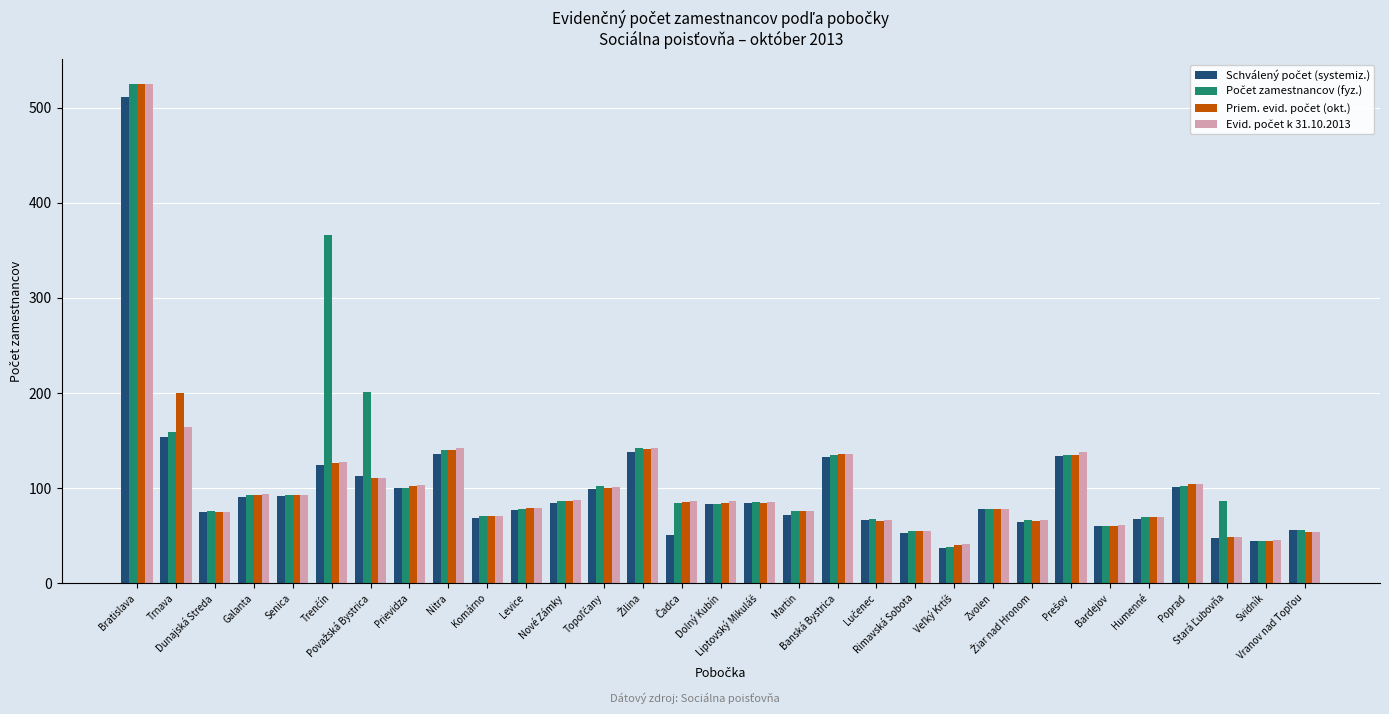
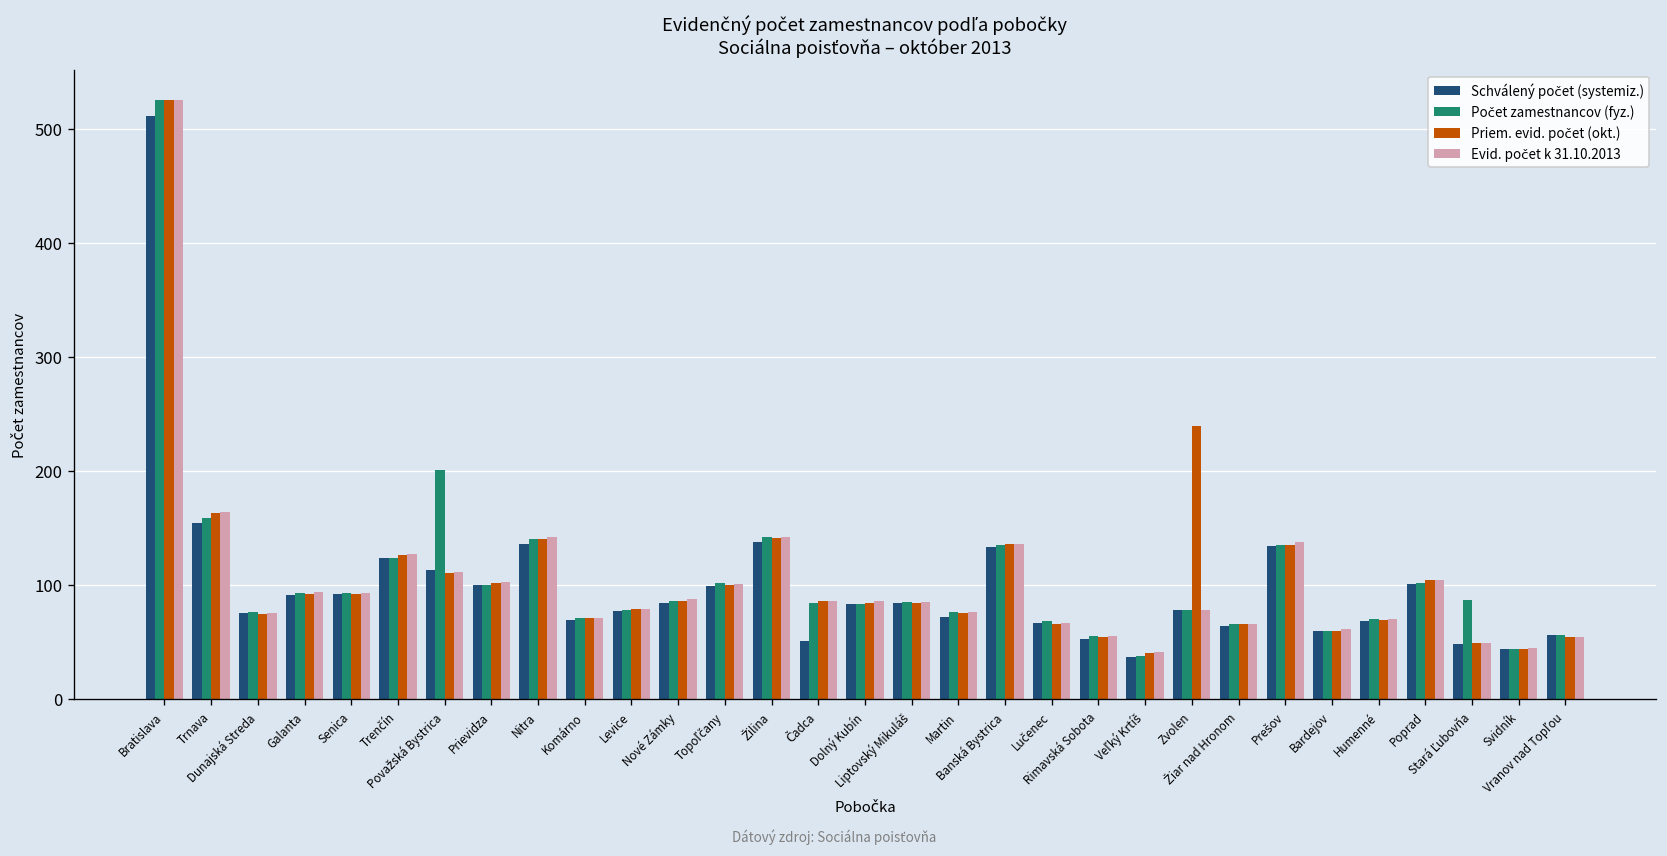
  {
    "Schválený počet (systemiz.)": {
      "Bratislava": 510,
      "Trnava": 150,
      "Dunajská Streda": 80,
      "Galanta": 90,
      "Senica": 90,
      "Trenčín": 120,
      "Považská Bystrica": 110,
      "Prievidza": 100,
      "Nitra": 140,
      "Komárno": 70,
      "Levice": 80,
      "Nové Zámky": 80,
      "Topoľčany": 100,
      "Žilina": 140,
      "Čadca": 50,
      "Dolný Kubín": 80,
      "Liptovský Mikuláš": 80,
      "Martin": 70,
      "Banská Bystrica": 130,
      "Lučenec": 70,
      "Rimavská Sobota": 50,
      "Veľký Krtíš": 40,
      "Zvolen": 80,
      "Žiar nad Hronom": 60,
      "Prešov": 130,
      "Bardejov": 60,
      "Humenné": 70,
      "Poprad": 100,
      "Stará Ľubovňa": 50,
      "Svidník": 40,
      "Vranov nad Topľou": 60
    },
    "Počet zamestnancov (fyz.)": {
      "Bratislava": 530,
      "Trnava": 160,
      "Dunajská Streda": 80,
      "Galanta": 90,
      "Senica": 90,
-     "Trenčín": 370,
+     "Trenčín": 120,
      "Považská Bystrica": 200,
      "Prievidza": 100,
      "Nitra": 140,
      "Komárno": 70,
      "Levice": 80,
      "Nové Zámky": 90,
      "Topoľčany": 100,
      "Žilina": 140,
      "Čadca": 80,
      "Dolný Kubín": 80,
      "Liptovský Mikuláš": 90,
      "Martin": 80,
      "Banská Bystrica": 140,
      "Lučenec": 70,
      "Rimavská Sobota": 60,
      "Veľký Krtíš": 40,
      "Zvolen": 80,
      "Žiar nad Hronom": 70,
      "Prešov": 140,
      "Bardejov": 60,
      "Humenné": 70,
      "Poprad": 100,
      "Stará Ľubovňa": 90,
      "Svidník": 40,
      "Vranov nad Topľou": 60
    },
    "Priem. evid. počet (okt.)": {
      "Bratislava": 530,
-     "Trnava": 200,
+     "Trnava": 160,
      "Dunajská Streda": 70,
      "Galanta": 90,
      "Senica": 90,
      "Trenčín": 130,
      "Považská Bystrica": 110,
      "Prievidza": 100,
      "Nitra": 140,
      "Komárno": 70,
      "Levice": 80,
      "Nové Zámky": 90,
      "Topoľčany": 100,
      "Žilina": 140,
      "Čadca": 90,
      "Dolný Kubín": 80,
      "Liptovský Mikuláš": 80,
      "Martin": 80,
      "Banská Bystrica": 140,
      "Lučenec": 70,
      "Rimavská Sobota": 50,
      "Veľký Krtíš": 40,
-     "Zvolen": 80,
+     "Zvolen": 240,
      "Žiar nad Hronom": 70,
      "Prešov": 130,
      "Bardejov": 60,
      "Humenné": 70,
      "Poprad": 100,
      "Stará Ľubovňa": 50,
      "Svidník": 40,
      "Vranov nad Topľou": 50
    },
    "Evid. počet k 31.10.2013": {
      "Bratislava": 530,
      "Trnava": 160,
      "Dunajská Streda": 80,
      "Galanta": 90,
      "Senica": 90,
      "Trenčín": 130,
      "Považská Bystrica": 110,
      "Prievidza": 100,
      "Nitra": 140,
      "Komárno": 70,
      "Levice": 80,
      "Nové Zámky": 90,
      "Topoľčany": 100,
      "Žilina": 140,
      "Čadca": 90,
      "Dolný Kubín": 90,
      "Liptovský Mikuláš": 90,
      "Martin": 80,
      "Banská Bystrica": 140,
      "Lučenec": 70,
      "Rimavská Sobota": 60,
      "Veľký Krtíš": 40,
      "Zvolen": 80,
      "Žiar nad Hronom": 70,
      "Prešov": 140,
      "Bardejov": 60,
      "Humenné": 70,
      "Poprad": 100,
      "Stará Ľubovňa": 50,
      "Svidník": 50,
      "Vranov nad Topľou": 50
    }
  }
